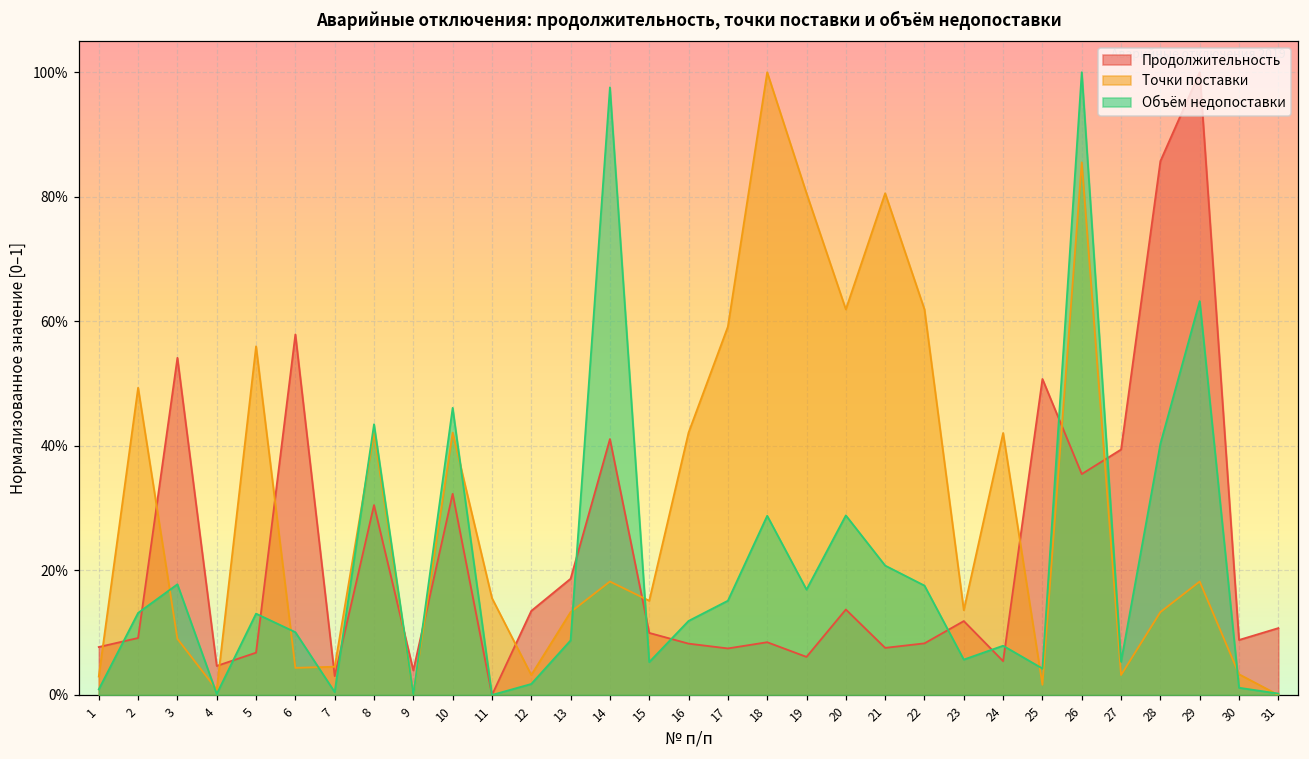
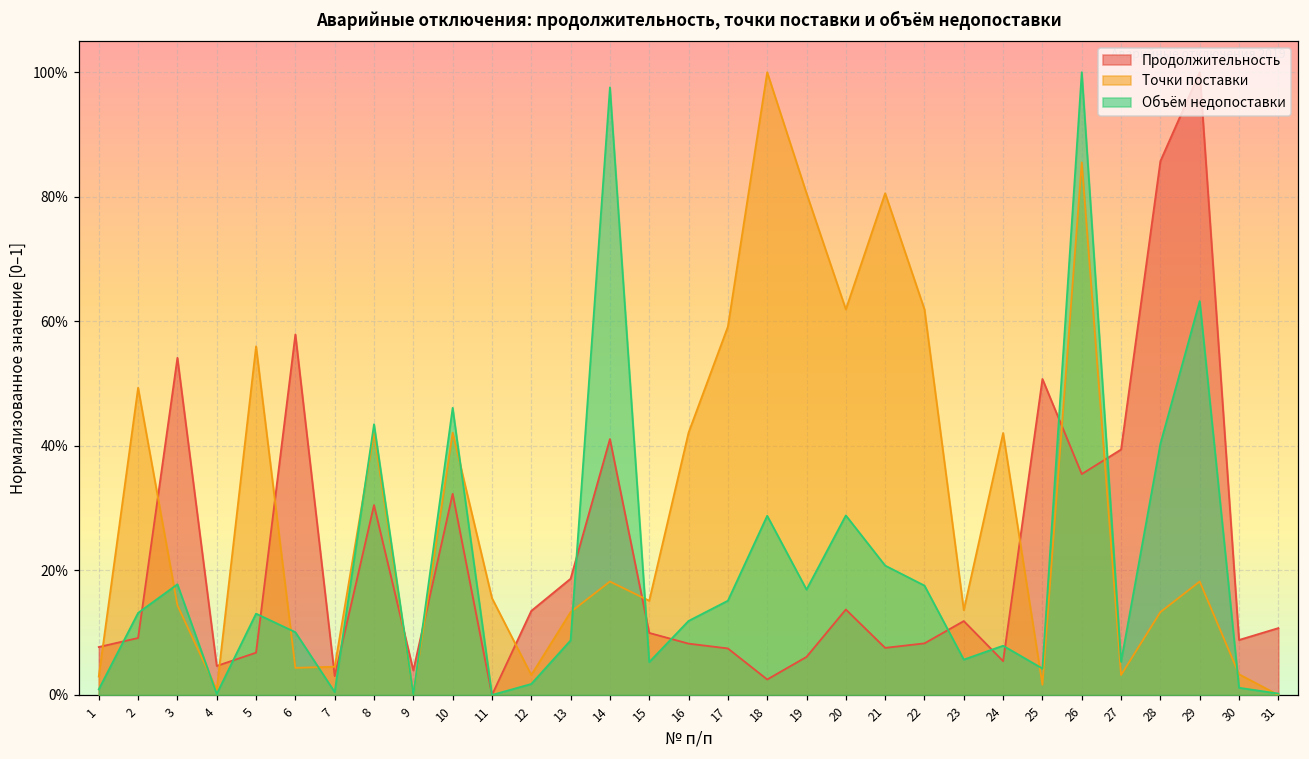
  {
    "Продолжительность": {
      "1": "8%",
      "2": "9%",
      "3": "54%",
      "4": "5%",
      "5": "7%",
      "6": "58%",
      "7": "3%",
      "8": "30%",
      "9": "4%",
      "10": "32%",
      "12": "14%",
      "13": "19%",
      "14": "41%",
      "15": "10%",
      "16": "8%",
      "17": "7%",
-     "18": "8%",
+     "18": "2%",
      "19": "6%",
      "20": "14%",
      "21": "8%",
      "22": "8%",
      "23": "12%",
      "24": "5%",
      "25": "51%",
      "26": "35%",
      "27": "39%",
      "28": "86%",
      "30": "9%",
      "31": "11%"
    },
    "Точки поставки": {
      "1": "3%",
      "2": "49%",
-     "3": "9%",
+     "3": "14%",
      "4": "1%",
      "5": "56%",
      "6": "4%",
      "7": "5%",
      "8": "42%",
      "10": "42%",
      "11": "16%",
      "12": "3%",
      "13": "13%",
      "14": "18%",
      "15": "15%",
      "16": "42%",
      "17": "59%",
      "18": "100%",
      "19": "81%",
      "20": "62%",
      "21": "81%",
      "22": "62%",
      "23": "14%",
      "24": "42%",
      "25": "2%",
      "26": "86%",
      "27": "3%",
      "28": "13%",
      "29": "18%",
      "30": "3%"
    },
    "Объём недопоставки": {
      "1": "1%",
      "2": "13%",
      "3": "18%",
      "4": "0%",
      "5": "13%",
      "6": "10%",
      "7": "0%",
      "8": "43%",
      "10": "46%",
      "12": "2%",
      "13": "9%",
      "14": "98%",
      "15": "5%",
      "16": "12%",
      "17": "15%",
      "18": "29%",
      "19": "17%",
      "20": "29%",
      "21": "21%",
      "22": "18%",
      "23": "6%",
      "24": "8%",
      "25": "4%",
      "26": "100%",
      "27": "5%",
      "28": "40%",
      "29": "63%",
      "30": "1%"
    }
  }
